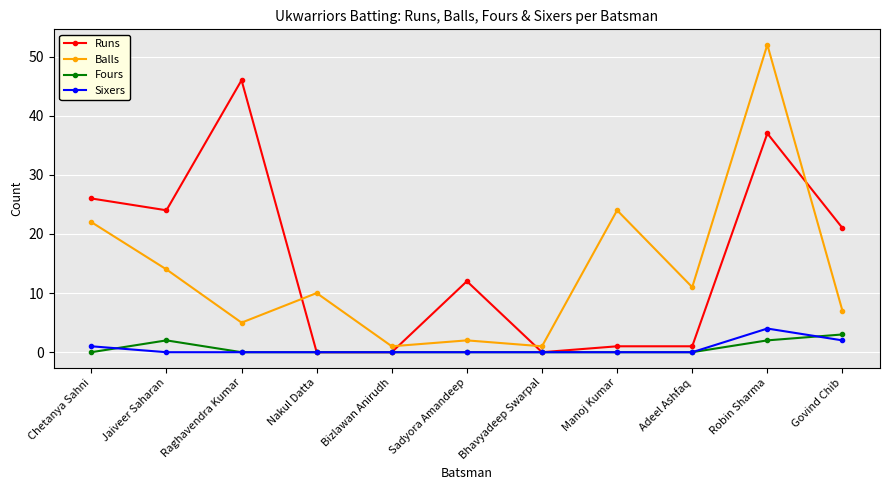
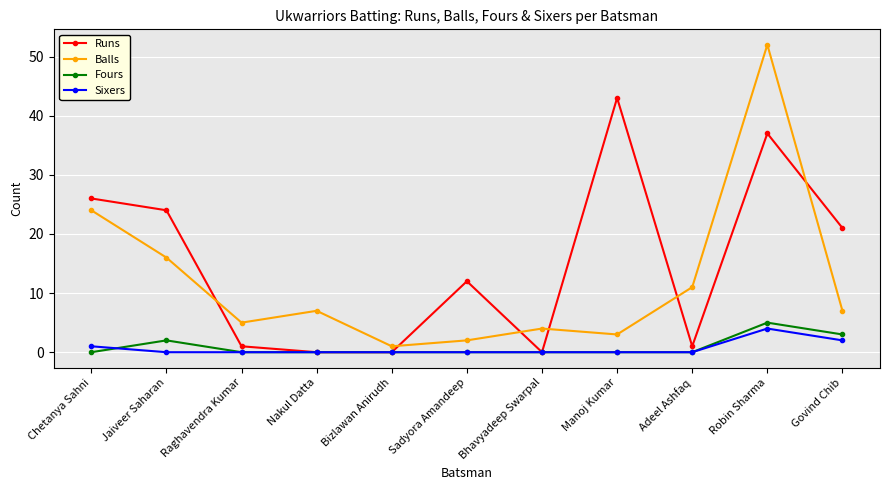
  {
    "Runs": {
      "Chetanya Sahni": 26,
      "Jaiveer Saharan": 24,
-     "Raghavendra Kumar": 46,
+     "Raghavendra Kumar": 1,
      "Sadyora Amandeep": 12,
-     "Manoj Kumar": 1,
+     "Manoj Kumar": 43,
      "Adeel Ashfaq": 1,
      "Robin Sharma": 37,
      "Govind Chib": 21
    },
    "Balls": {
-     "Chetanya Sahni": 22,
-     "Jaiveer Saharan": 14,
+     "Chetanya Sahni": 24,
+     "Jaiveer Saharan": 16,
      "Raghavendra Kumar": 5,
-     "Nakul Datta": 10,
+     "Nakul Datta": 7,
      "Bizlawan Anirudh": 1,
      "Sadyora Amandeep": 2,
-     "Bhavyadeep Swarpal": 1,
-     "Manoj Kumar": 24,
+     "Bhavyadeep Swarpal": 4,
+     "Manoj Kumar": 3,
      "Adeel Ashfaq": 11,
      "Robin Sharma": 52,
      "Govind Chib": 7
    },
    "Fours": {
      "Chetanya Sahni": 0,
      "Jaiveer Saharan": 2,
-     "Robin Sharma": 2,
+     "Robin Sharma": 5,
      "Govind Chib": 3
    },
    "Sixers": {
      "Chetanya Sahni": 1,
      "Jaiveer Saharan": 0,
      "Robin Sharma": 4,
      "Govind Chib": 2
    }
  }
